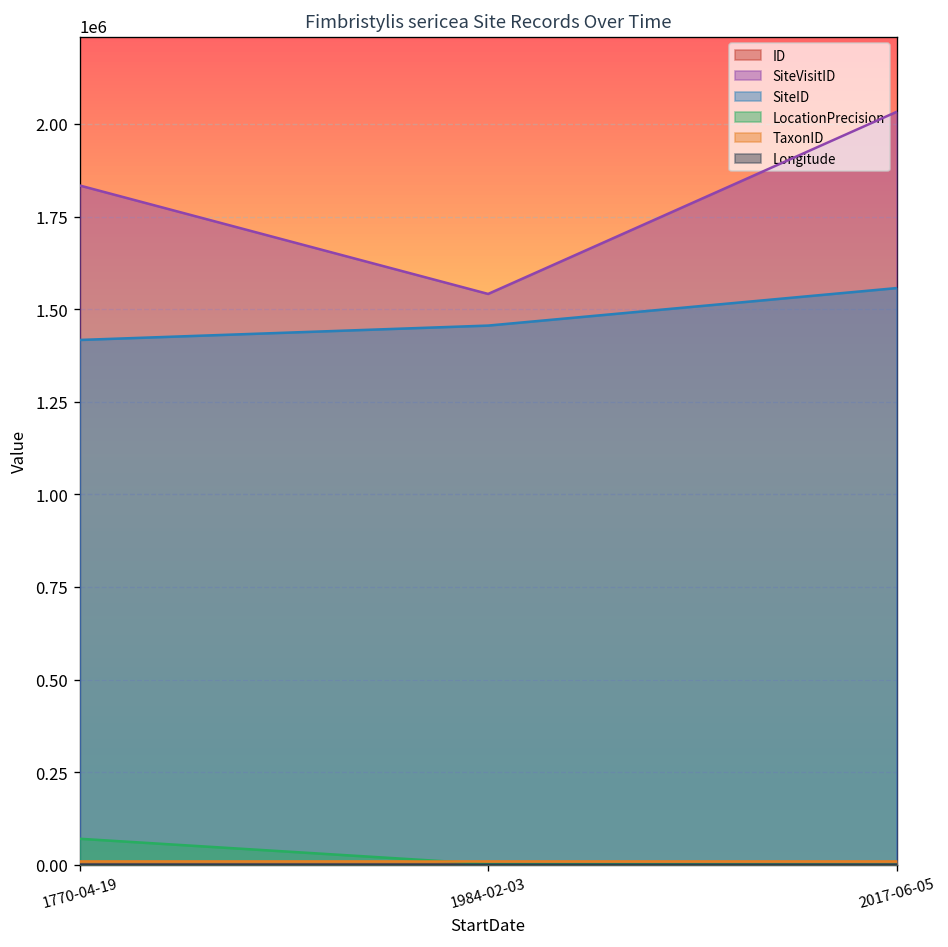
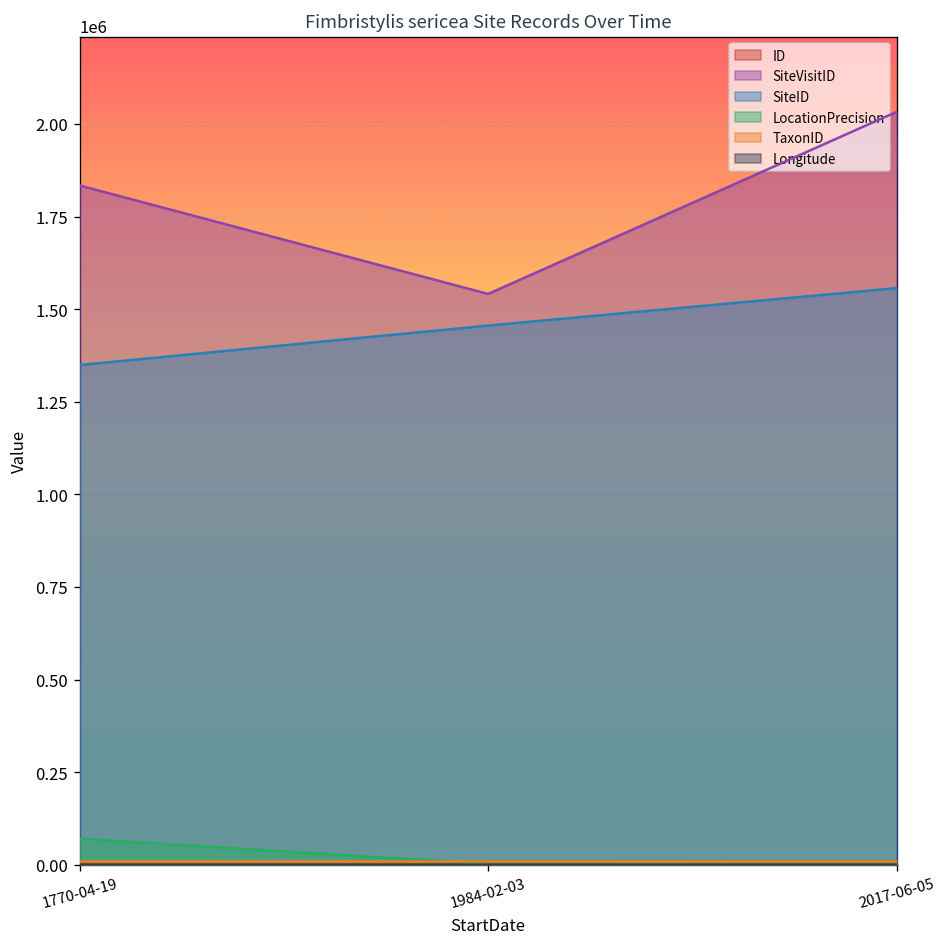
  {
    "Longitude": {
      "1770-04-19": 0
    },
    "SiteVisitID": {
      "1770-04-19": 1830000,
      "1984-02-03": 1540000,
      "2017-06-05": 2030000
    },
    "SiteID": {
-     "1770-04-19": 1420000,
+     "1770-04-19": 1350000,
      "1984-02-03": 1460000,
      "2017-06-05": 1560000
    },
    "LocationPrecision": {
      "1770-04-19": 70000
    },
    "TaxonID": {
      "1770-04-19": 10000,
      "2017-06-05": 10000
    }
  }
